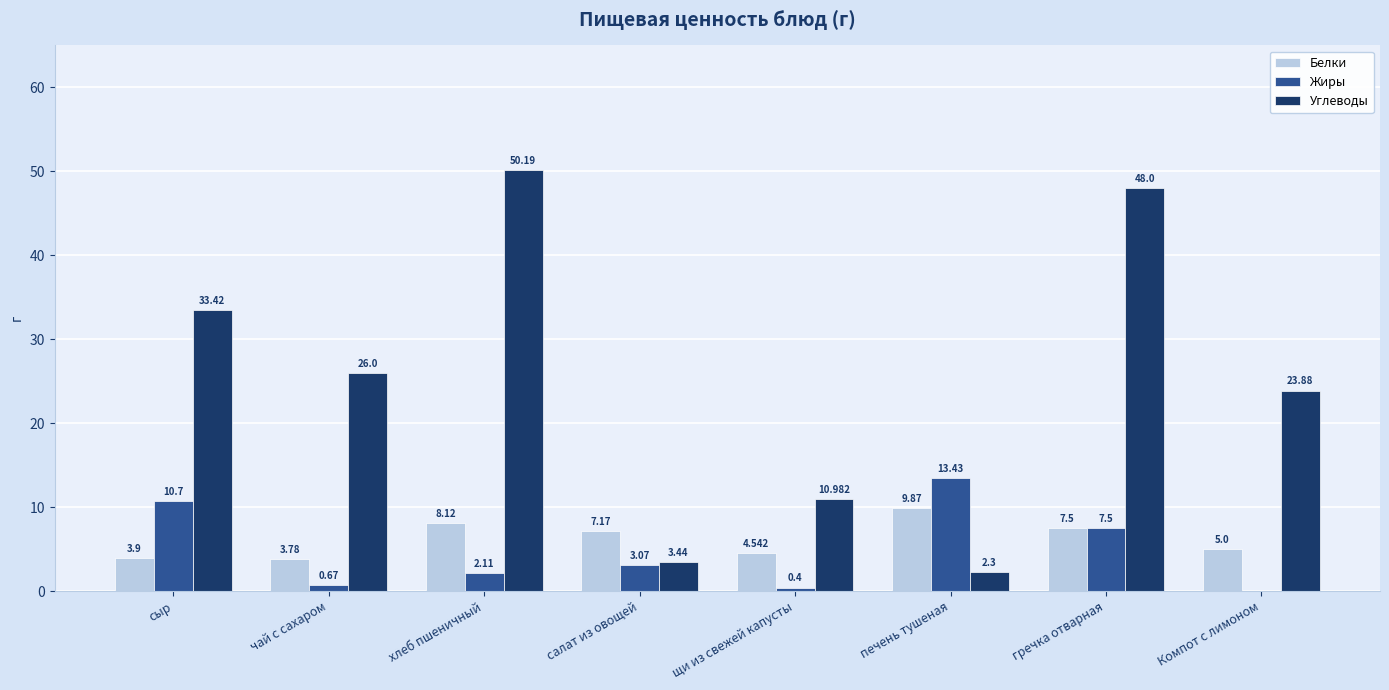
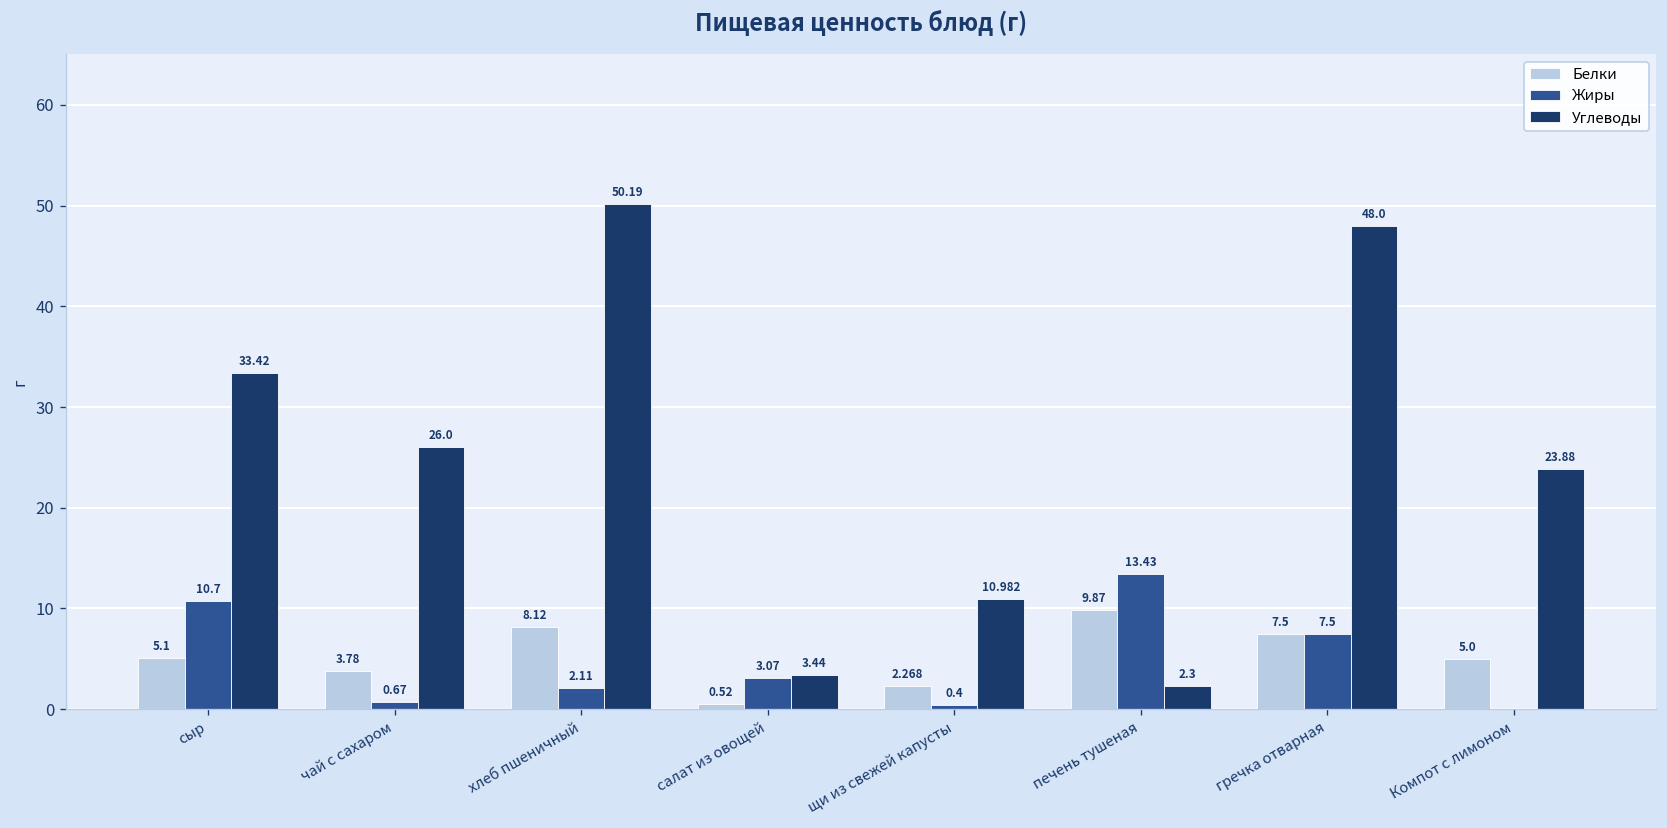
  {
    "Белки": {
-     "сыр": 3.9,
+     "сыр": 5.1,
      "чай с сахаром": 3.78,
      "хлеб пшеничный": 8.12,
-     "салат из овощей": 7.17,
-     "щи из свежей капусты": 4.542,
+     "салат из овощей": 0.52,
+     "щи из свежей капусты": 2.268,
      "печень тушеная": 9.87,
      "гречка отварная": 7.5,
      "Компот с лимоном": 5.0
    }
  }
